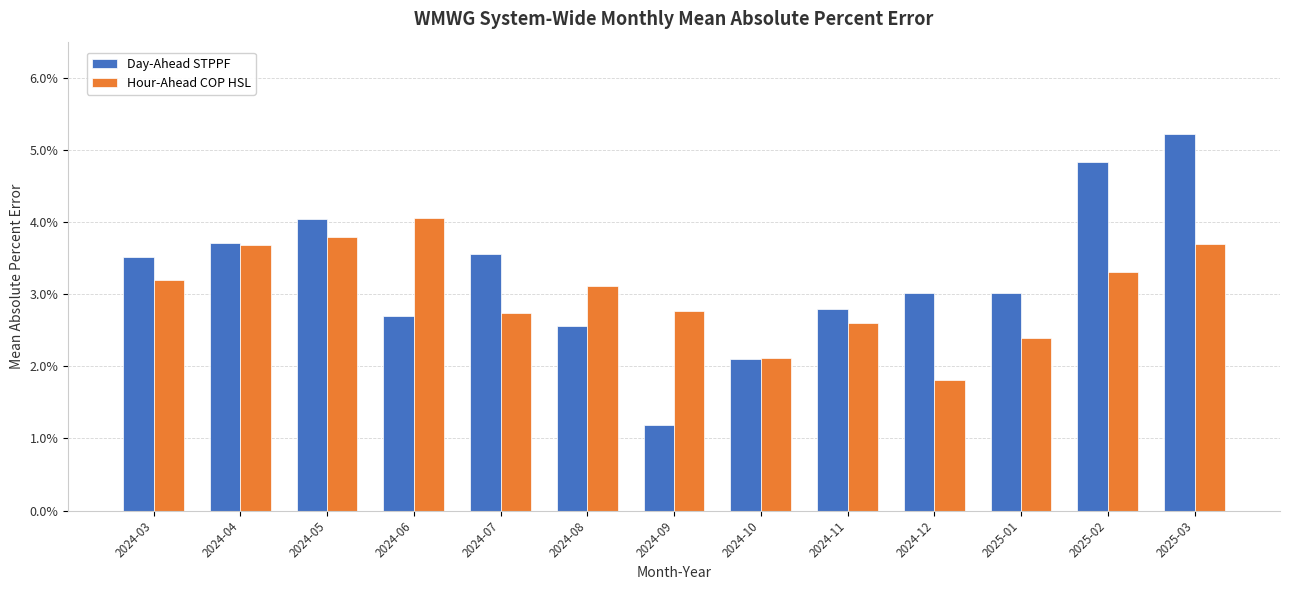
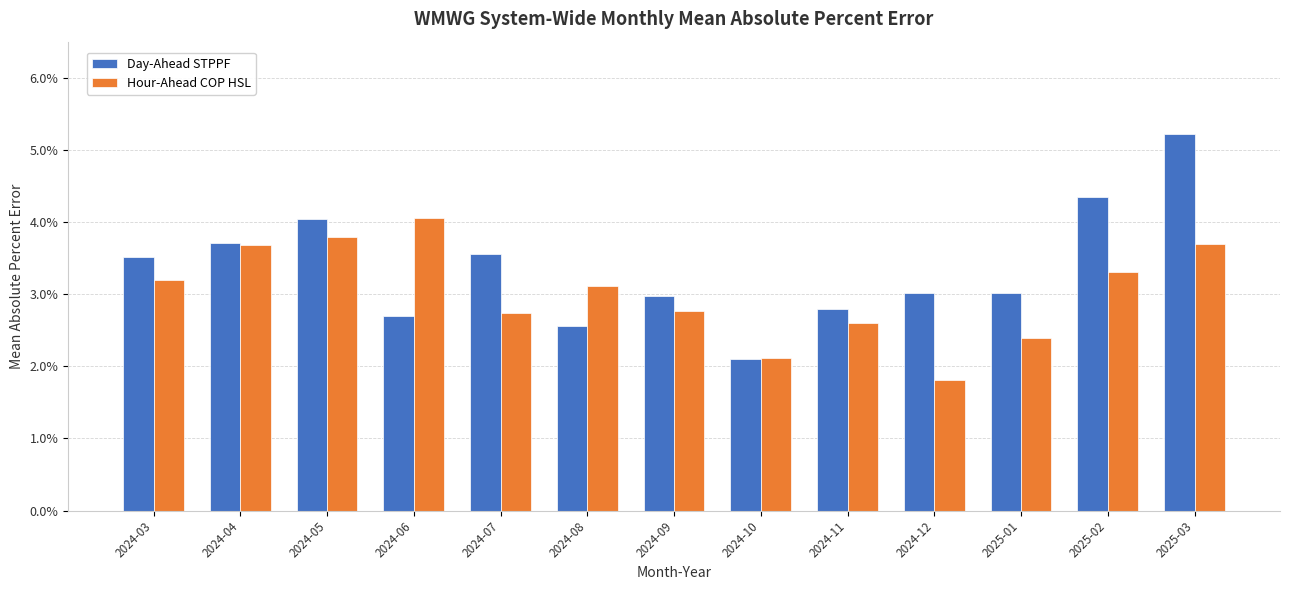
  {
    "Day-Ahead STPPF": {
      "2024-03": "3.5%",
      "2024-04": "3.7%",
      "2024-05": "4.0%",
      "2024-06": "2.7%",
      "2024-07": "3.6%",
      "2024-08": "2.6%",
-     "2024-09": "1.2%",
+     "2024-09": "3.0%",
      "2024-10": "2.1%",
      "2024-11": "2.8%",
      "2024-12": "3.0%",
      "2025-01": "3.0%",
-     "2025-02": "4.8%",
+     "2025-02": "4.3%",
      "2025-03": "5.2%"
    },
    "Hour-Ahead COP HSL": {
      "2024-03": "3.2%",
      "2024-04": "3.7%",
      "2024-05": "3.8%",
      "2024-06": "4.0%",
      "2024-07": "2.7%",
      "2024-08": "3.1%",
      "2024-09": "2.8%",
      "2024-10": "2.1%",
      "2024-11": "2.6%",
      "2024-12": "1.8%",
      "2025-01": "2.4%",
      "2025-02": "3.3%",
      "2025-03": "3.7%"
    }
  }
